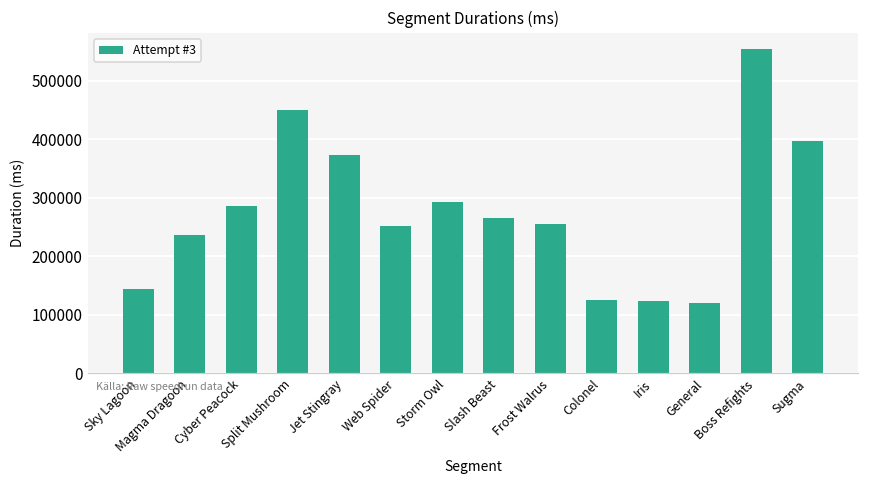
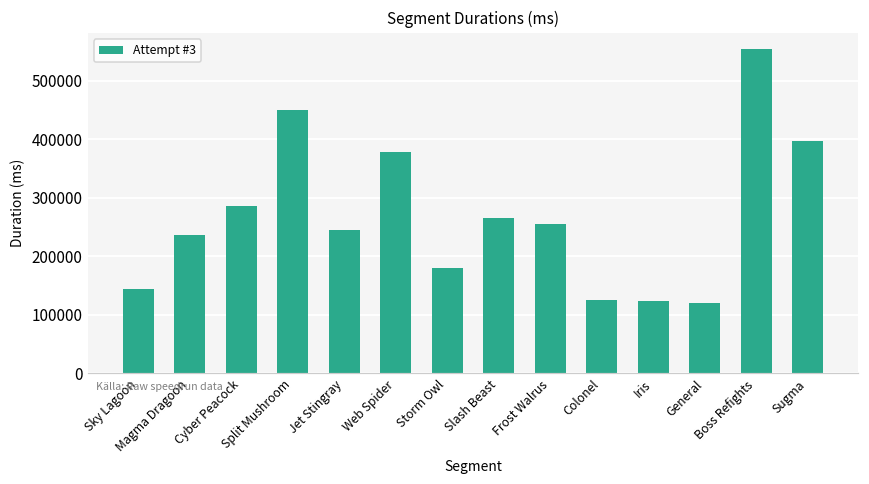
  {
    "Sky Lagoon": 140000,
    "Magma Dragoon": 240000,
    "Cyber Peacock": 290000,
    "Split Mushroom": 450000,
-   "Jet Stingray": 370000,
-   "Web Spider": 250000,
-   "Storm Owl": 290000,
+   "Jet Stingray": 250000,
+   "Web Spider": 380000,
+   "Storm Owl": 180000,
    "Slash Beast": 270000,
    "Frost Walrus": 260000,
    "Colonel": 130000,
    "Iris": 120000,
    "General": 120000,
    "Boss Refights": 550000,
    "Sugma": 400000
  }
